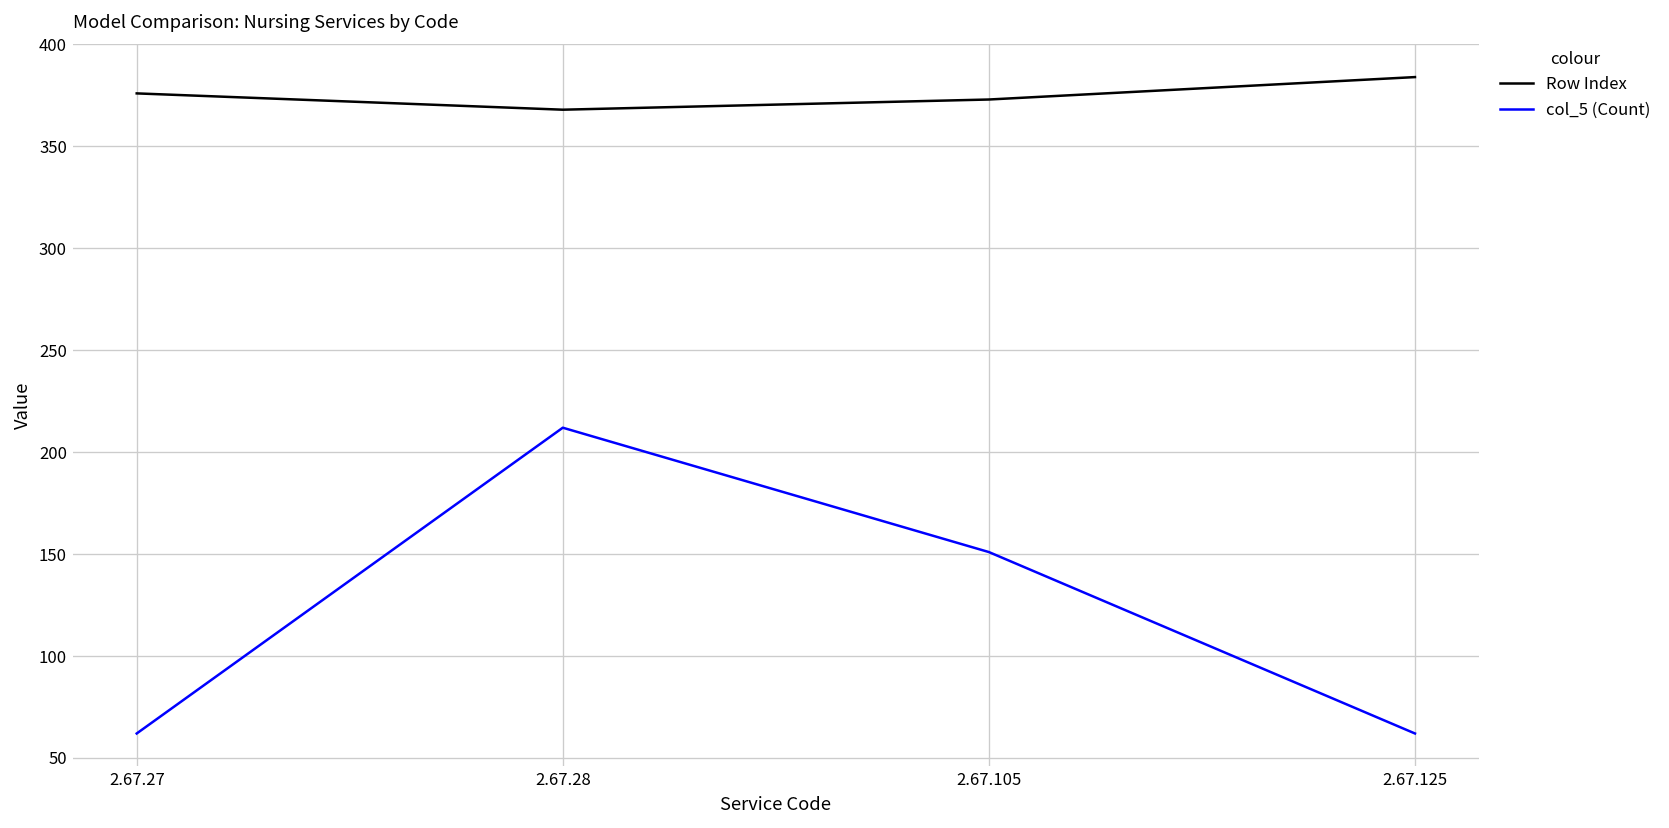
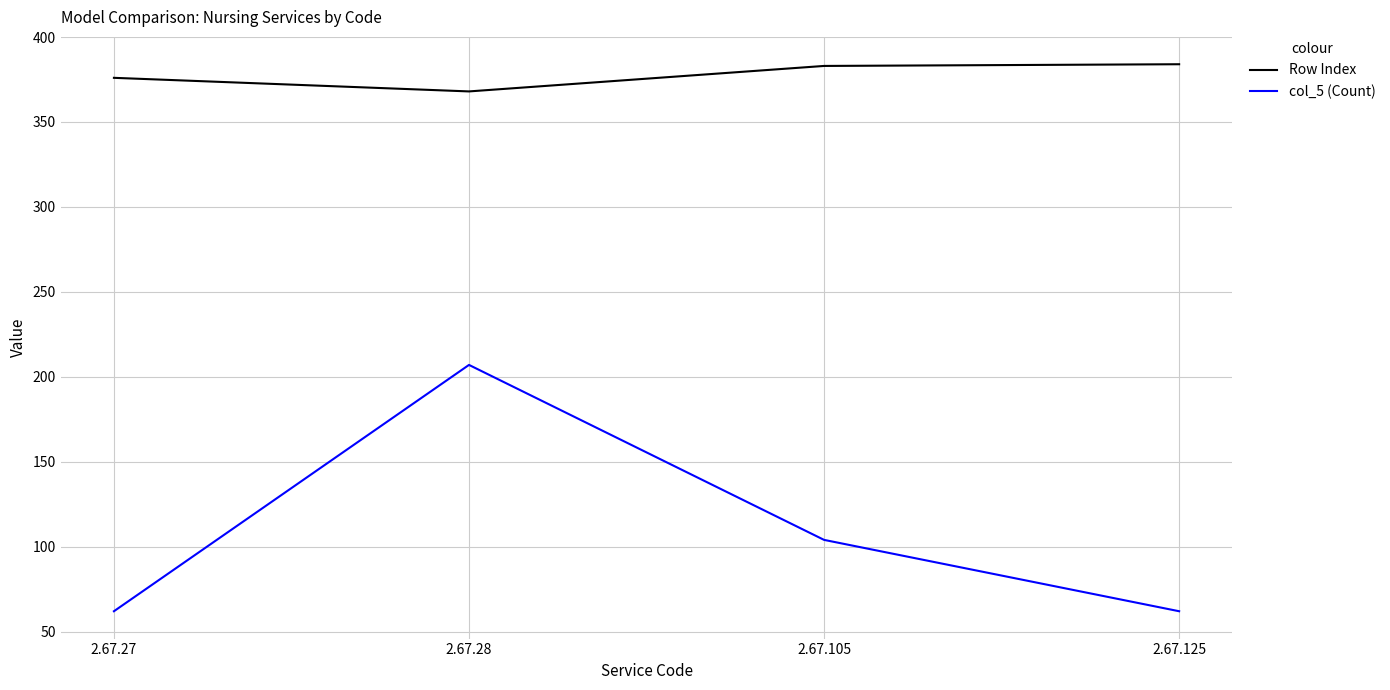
  {
    "Row Index": {
      "2.67.27": 376,
      "2.67.28": 368,
-     "2.67.105": 373,
+     "2.67.105": 383,
      "2.67.125": 384
    },
    "col_5 (Count)": {
      "2.67.27": 62,
-     "2.67.28": 212,
-     "2.67.105": 151,
+     "2.67.28": 207,
+     "2.67.105": 104,
      "2.67.125": 62
    }
  }
